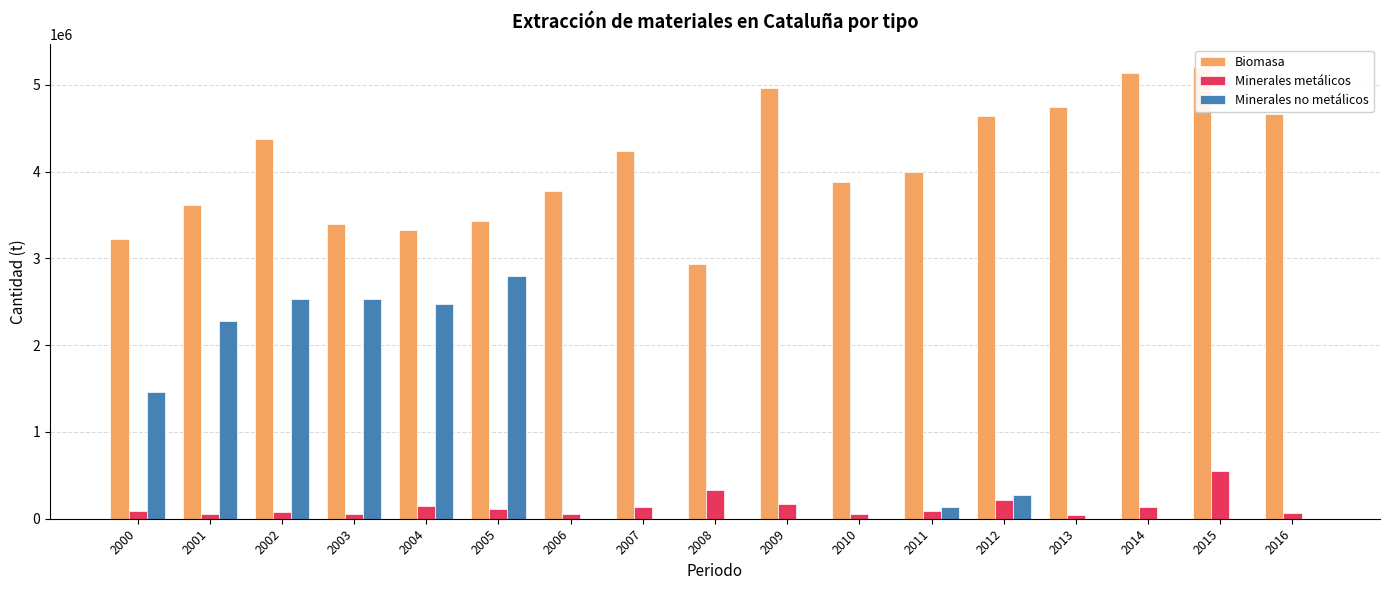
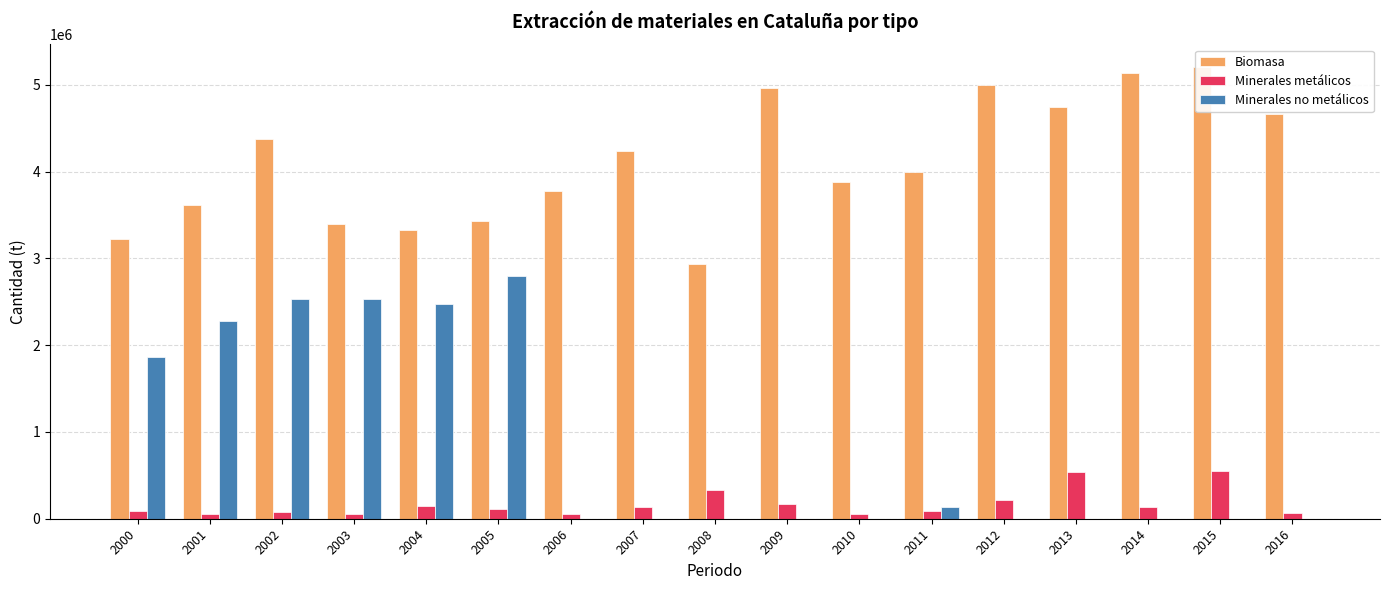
  {
    "Biomasa": {
      "2000": 3200000,
      "2001": 3600000,
      "2002": 4400000,
      "2003": 3400000,
      "2004": 3300000,
      "2005": 3400000,
      "2006": 3800000,
      "2007": 4200000,
      "2008": 2900000,
      "2009": 5000000,
      "2010": 3900000,
      "2011": 4000000,
-     "2012": 4600000,
+     "2012": 5000000,
      "2013": 4700000,
      "2014": 5100000,
      "2016": 4700000
    },
    "Minerales metálicos": {
      "2000": 100000,
      "2001": 100000,
      "2002": 100000,
      "2003": 100000,
      "2004": 200000,
      "2005": 100000,
      "2006": 100000,
      "2007": 100000,
      "2008": 300000,
      "2009": 200000,
      "2010": 100000,
      "2011": 100000,
      "2012": 200000,
-     "2013": 0,
+     "2013": 500000,
      "2014": 100000,
      "2015": 500000,
      "2016": 100000
    },
    "Minerales no metálicos": {
-     "2000": 1500000,
+     "2000": 1900000,
      "2001": 2300000,
      "2002": 2500000,
      "2003": 2500000,
      "2004": 2500000,
      "2005": 2800000,
      "2006": 0,
      "2007": 0,
      "2008": 0,
      "2009": 0,
      "2010": 0,
      "2011": 100000,
-     "2012": 300000,
+     "2012": 0,
      "2013": 0,
      "2014": 0,
      "2015": 0,
      "2016": 0
    }
  }
